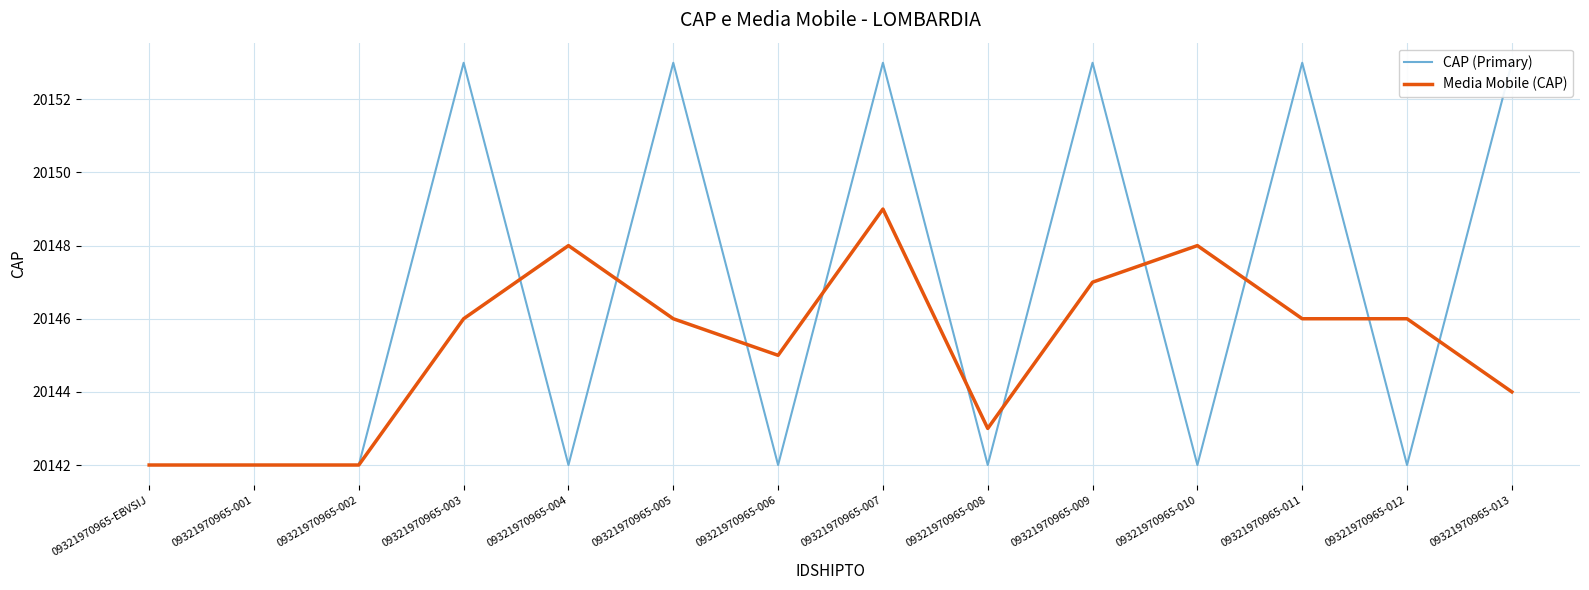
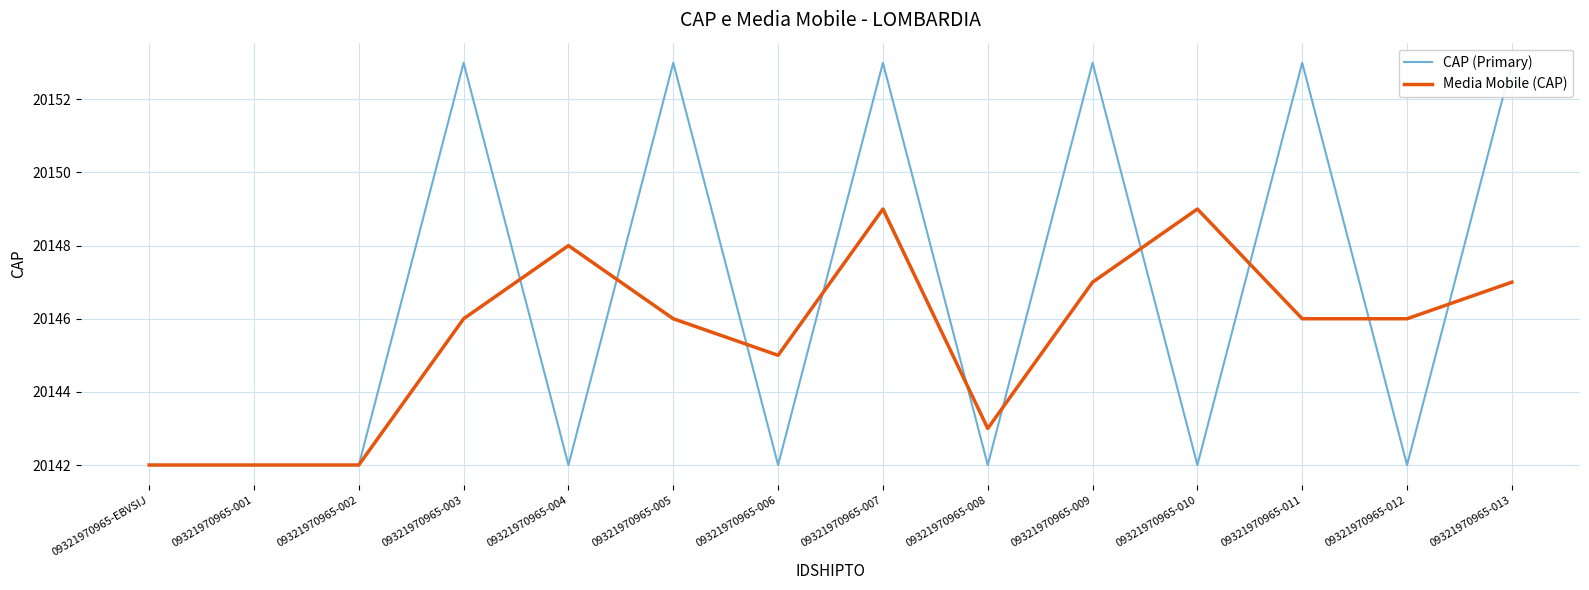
  {
    "CAP (Primary)": {
      "09321970965-003": 20153,
      "09321970965-004": 20142,
      "09321970965-005": 20153,
      "09321970965-006": 20142,
      "09321970965-007": 20153,
      "09321970965-008": 20142,
      "09321970965-009": 20153,
      "09321970965-010": 20142,
      "09321970965-011": 20153,
      "09321970965-012": 20142
    },
    "Media Mobile (CAP)": {
      "09321970965-003": 20146,
      "09321970965-004": 20148,
      "09321970965-005": 20146,
      "09321970965-006": 20145,
      "09321970965-007": 20149,
      "09321970965-008": 20143,
      "09321970965-009": 20147,
-     "09321970965-010": 20148,
+     "09321970965-010": 20149,
      "09321970965-011": 20146,
      "09321970965-012": 20146,
-     "09321970965-013": 20144
+     "09321970965-013": 20147
    }
  }
